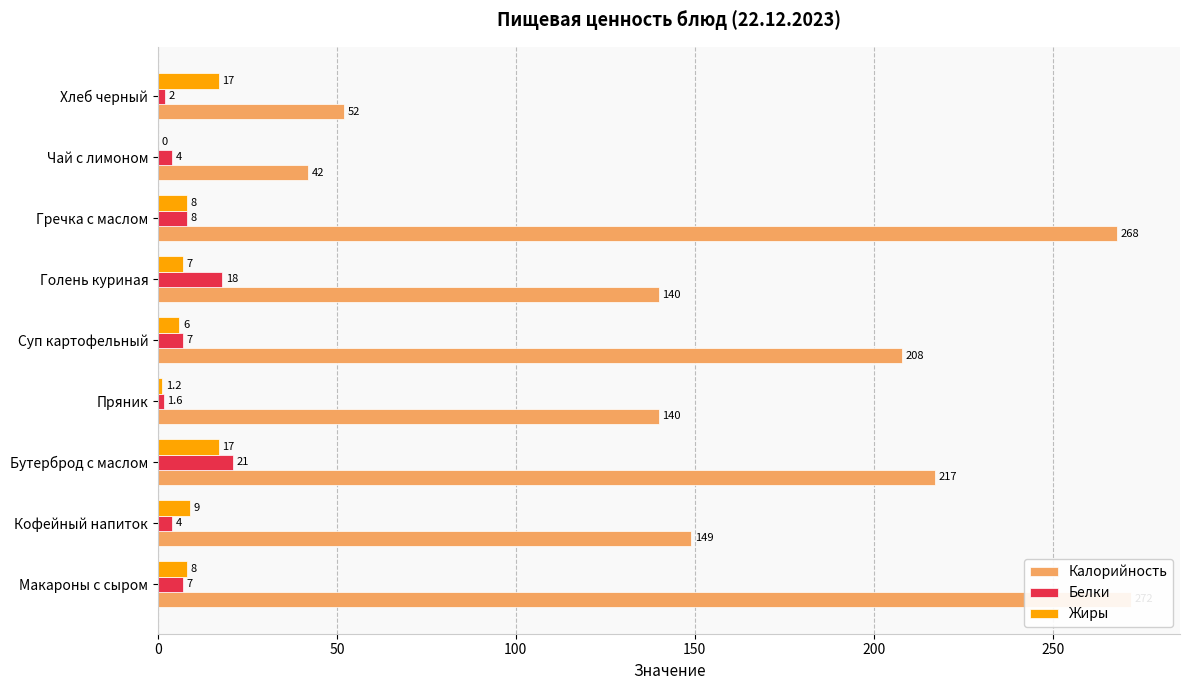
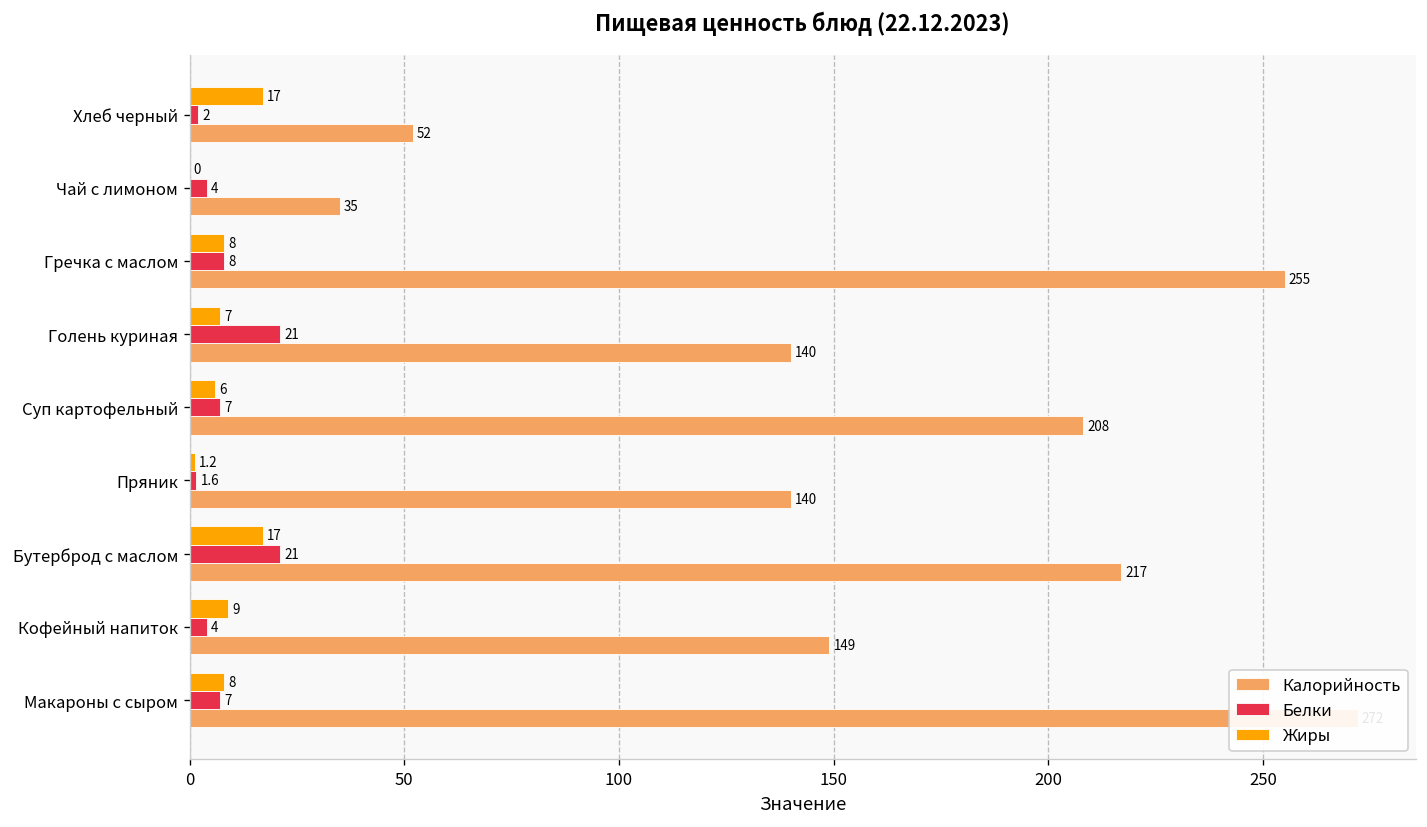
  {
    "Калорийность": {
      "Хлеб черный": 52,
-     "Чай с лимоном": 42,
-     "Гречка с маслом": 268,
+     "Чай с лимоном": 35,
+     "Гречка с маслом": 255,
      "Голень куриная": 140,
      "Суп картофельный": 208,
      "Пряник": 140,
      "Бутерброд с маслом": 217,
      "Кофейный напиток": 149
    },
    "Белки": {
      "Хлеб черный": 2,
      "Чай с лимоном": 4,
      "Гречка с маслом": 8,
-     "Голень куриная": 18,
+     "Голень куриная": 21,
      "Суп картофельный": 7,
      "Пряник": 1.6,
      "Бутерброд с маслом": 21,
      "Кофейный напиток": 4,
      "Макароны с сыром": 7
    },
    "Жиры": {
      "Хлеб черный": 17,
      "Чай с лимоном": 0,
      "Гречка с маслом": 8,
      "Голень куриная": 7,
      "Суп картофельный": 6,
      "Пряник": 1.2,
      "Бутерброд с маслом": 17,
      "Кофейный напиток": 9,
      "Макароны с сыром": 8
    }
  }
